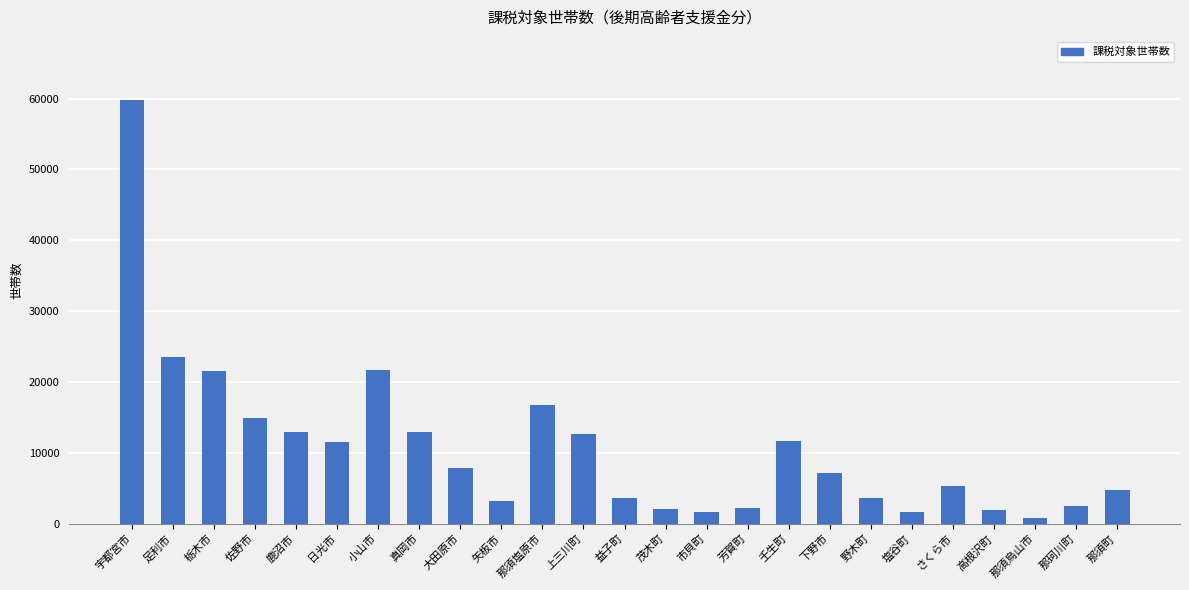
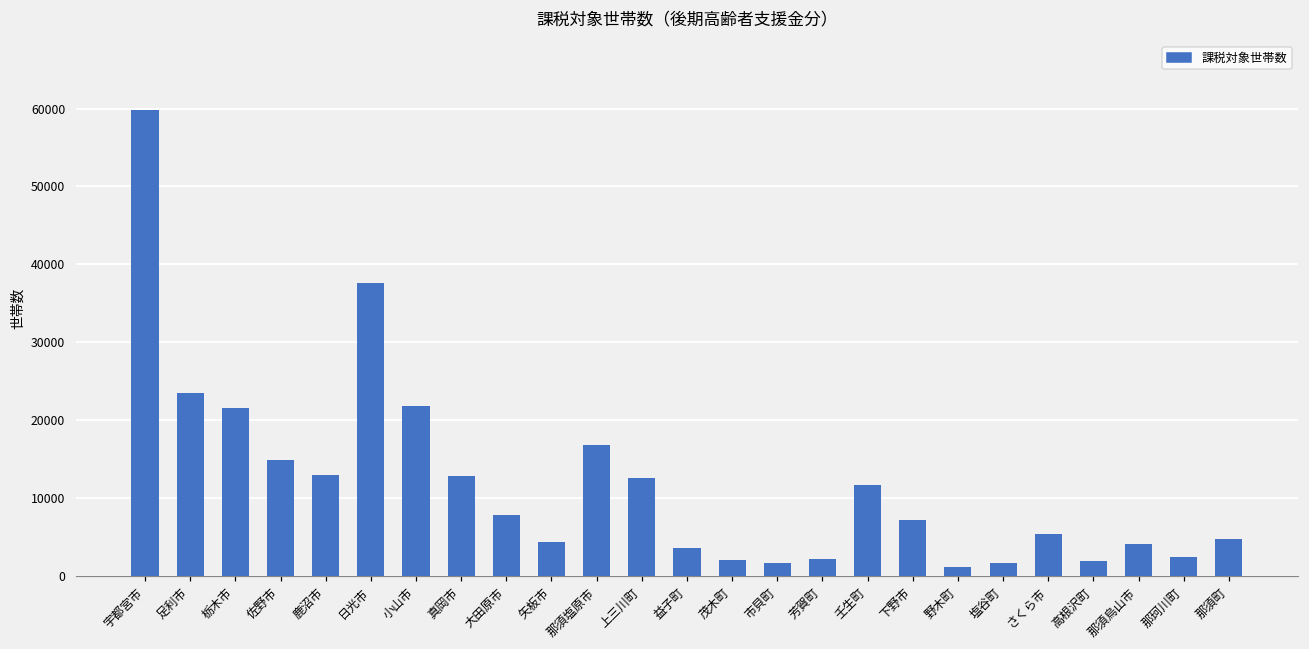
  {
    "宇都宮市": 60000,
    "足利市": 23000,
    "栃木市": 22000,
    "佐野市": 15000,
    "鹿沼市": 13000,
-   "日光市": 12000,
+   "日光市": 38000,
    "小山市": 22000,
    "真岡市": 13000,
    "大田原市": 8000,
-   "矢板市": 3000,
+   "矢板市": 4000,
    "那須塩原市": 17000,
    "上三川町": 13000,
    "益子町": 4000,
    "茂木町": 2000,
    "市貝町": 2000,
    "芳賀町": 2000,
    "壬生町": 12000,
    "下野市": 7000,
-   "野木町": 4000,
+   "野木町": 1000,
    "塩谷町": 2000,
    "さくら市": 5000,
    "高根沢町": 2000,
-   "那須烏山市": 1000,
+   "那須烏山市": 4000,
    "那珂川町": 2000,
    "那須町": 5000
  }
